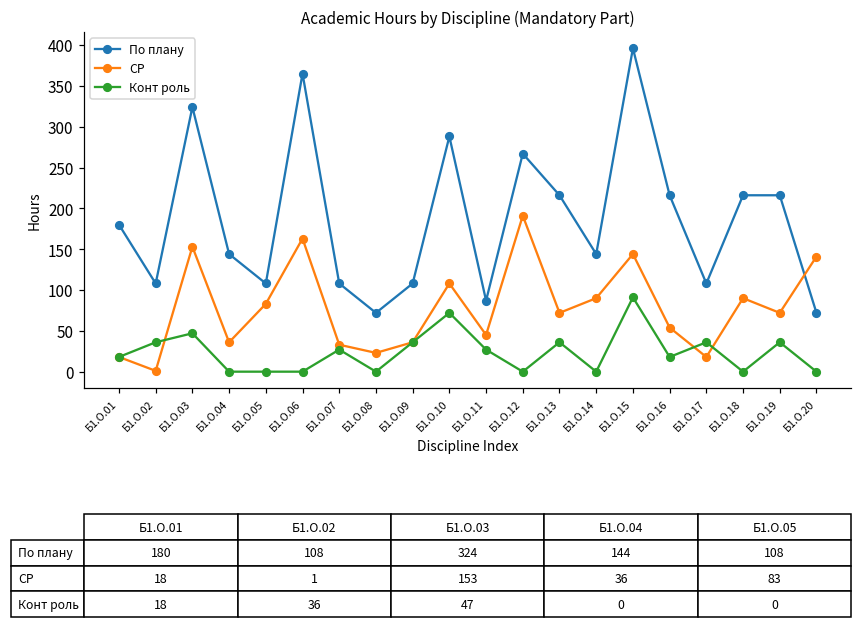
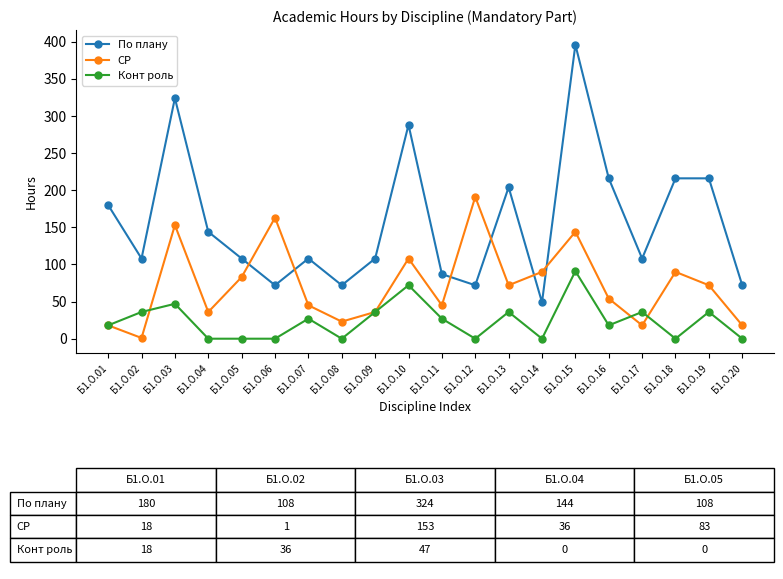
  {
    "По плану": {
      "Б1.О.01": 180,
      "Б1.О.02": 110,
      "Б1.О.03": 320,
      "Б1.О.04": 140,
      "Б1.О.05": 110,
-     "Б1.О.06": 370,
+     "Б1.О.06": 70,
      "Б1.О.07": 110,
      "Б1.О.08": 70,
      "Б1.О.09": 110,
      "Б1.О.10": 290,
      "Б1.О.11": 90,
-     "Б1.О.12": 270,
-     "Б1.О.13": 220,
-     "Б1.О.14": 140,
+     "Б1.О.12": 70,
+     "Б1.О.13": 200,
+     "Б1.О.14": 50,
      "Б1.О.15": 400,
      "Б1.О.16": 220,
      "Б1.О.17": 110,
      "Б1.О.18": 220,
      "Б1.О.19": 220,
      "Б1.О.20": 70
    },
    "СР": {
      "Б1.О.02": 0,
      "Б1.О.03": 150,
      "Б1.О.04": 40,
      "Б1.О.05": 80,
      "Б1.О.06": 160,
-     "Б1.О.07": 30,
+     "Б1.О.07": 50,
      "Б1.О.08": 20,
      "Б1.О.10": 110,
      "Б1.О.11": 50,
      "Б1.О.12": 190,
      "Б1.О.13": 70,
      "Б1.О.14": 90,
      "Б1.О.15": 140,
      "Б1.О.16": 50,
      "Б1.О.17": 20,
      "Б1.О.18": 90,
      "Б1.О.19": 70,
-     "Б1.О.20": 140
+     "Б1.О.20": 20
    },
    "Конт роль": {
      "Б1.О.02": 40,
      "Б1.О.03": 50,
      "Б1.О.04": 0,
      "Б1.О.05": 0,
      "Б1.О.06": 0,
      "Б1.О.07": 30,
      "Б1.О.08": 0,
      "Б1.О.10": 70,
      "Б1.О.11": 30,
      "Б1.О.12": 0,
      "Б1.О.13": 40,
      "Б1.О.14": 0,
      "Б1.О.15": 90,
      "Б1.О.16": 20,
      "Б1.О.17": 40,
      "Б1.О.18": 0,
      "Б1.О.19": 40,
      "Б1.О.20": 0
    }
  }
